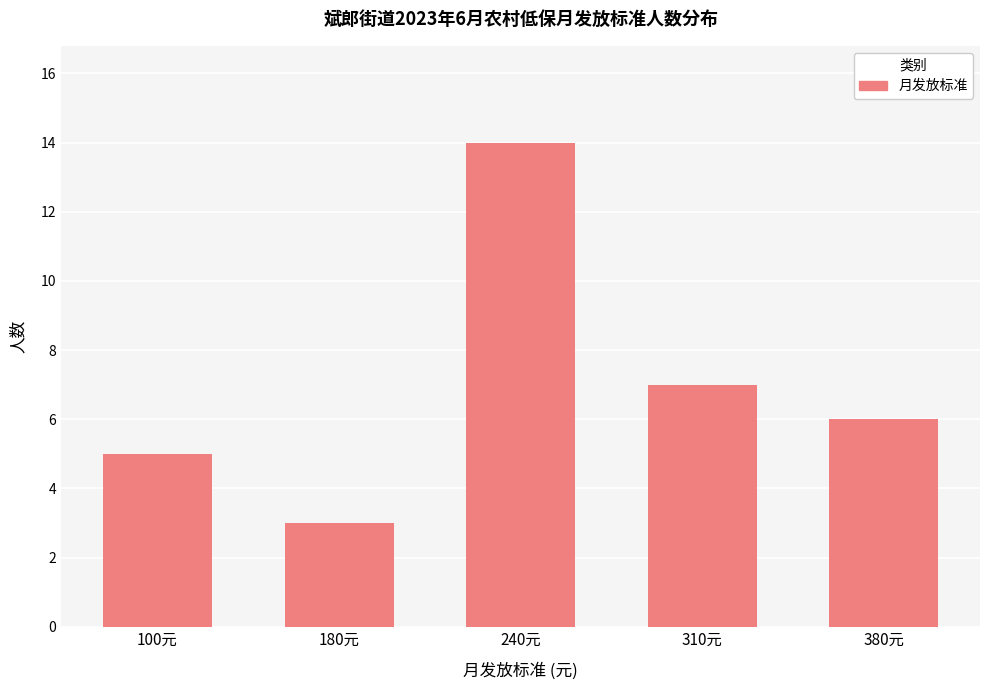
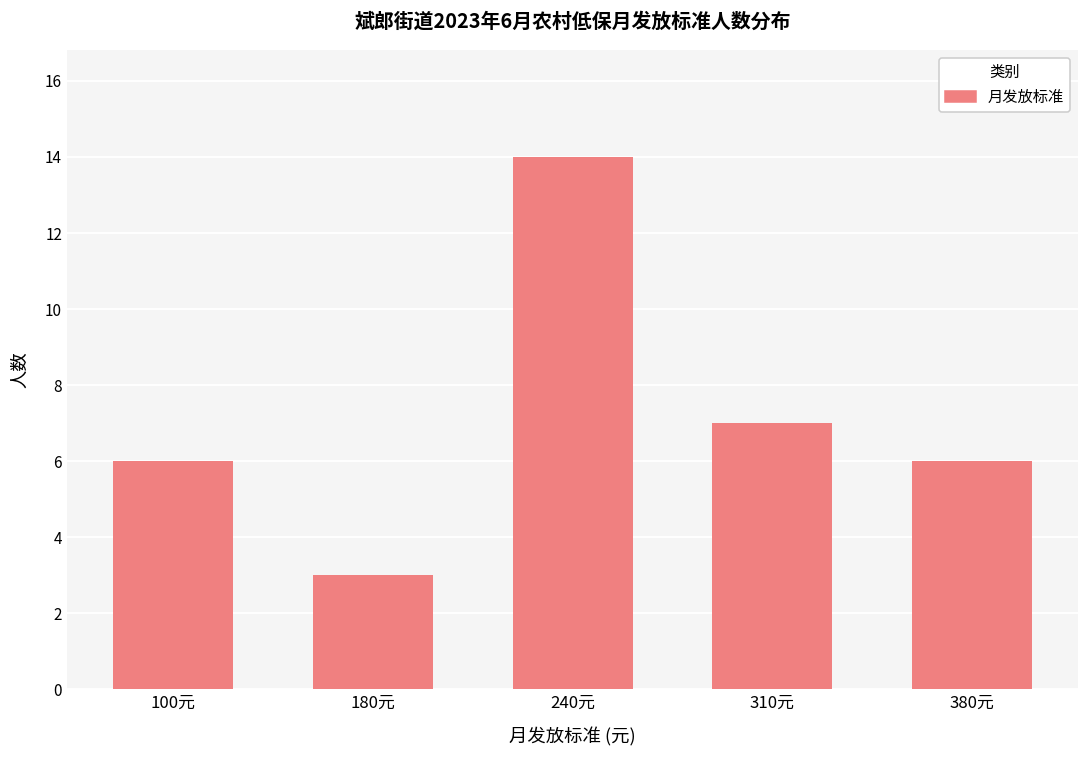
  {
-   "100元": 5,
+   "100元": 6,
    "180元": 3,
    "240元": 14,
    "310元": 7,
    "380元": 6
  }
